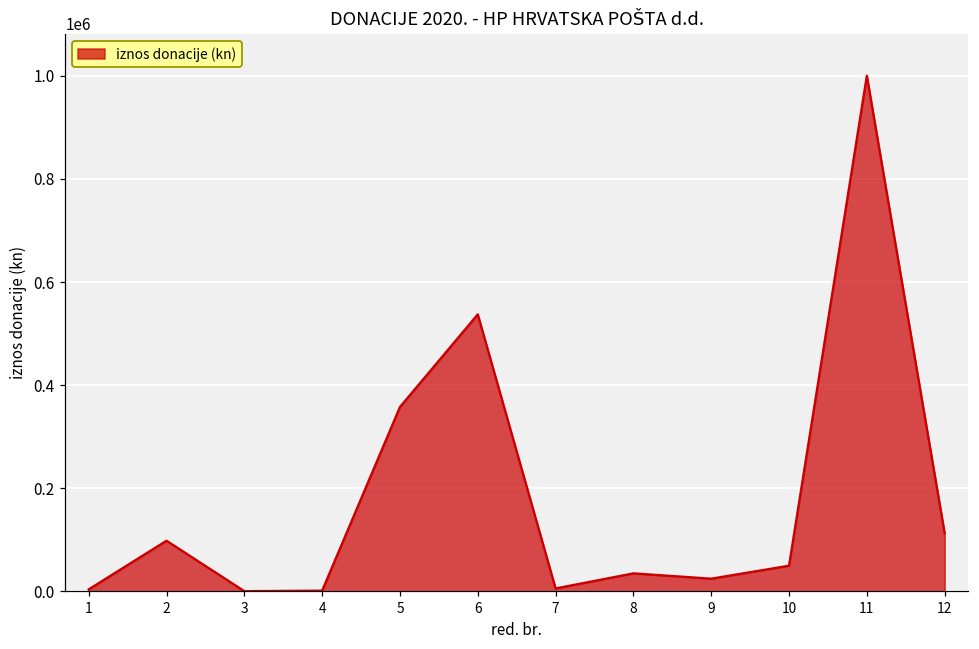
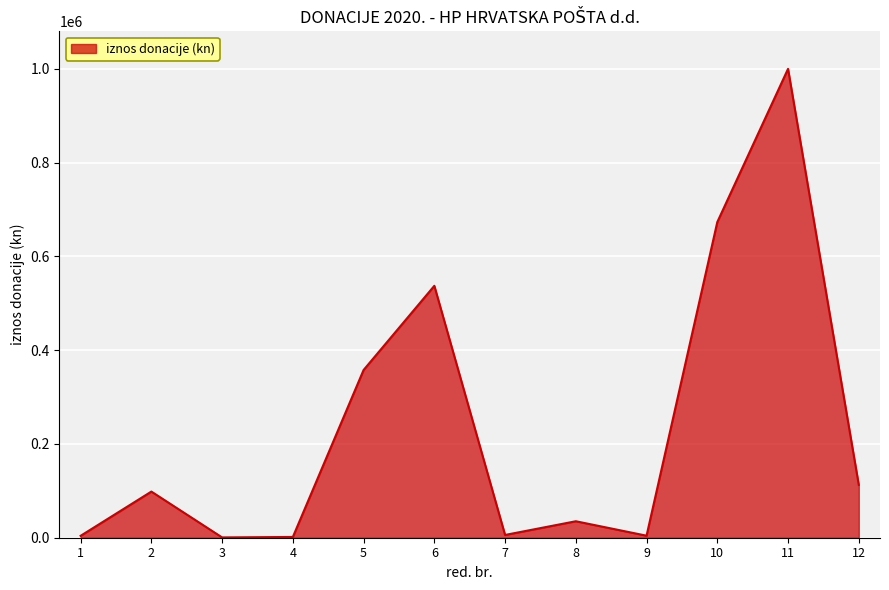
  {
    "1": 0,
    "2": 100000,
    "3": 0,
    "4": 0,
    "5": 360000,
    "6": 540000,
    "7": 10000,
    "8": 40000,
-   "9": 20000,
-   "10": 50000,
+   "9": 0,
+   "10": 670000,
    "11": 1000000,
    "12": 110000
  }
